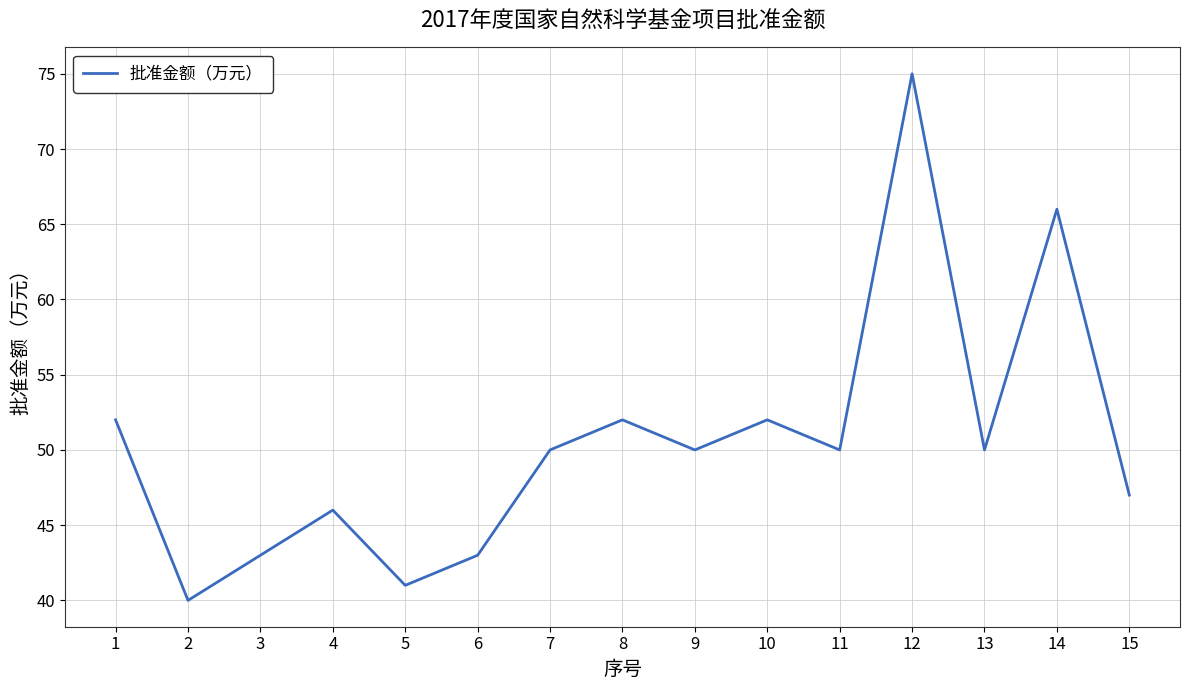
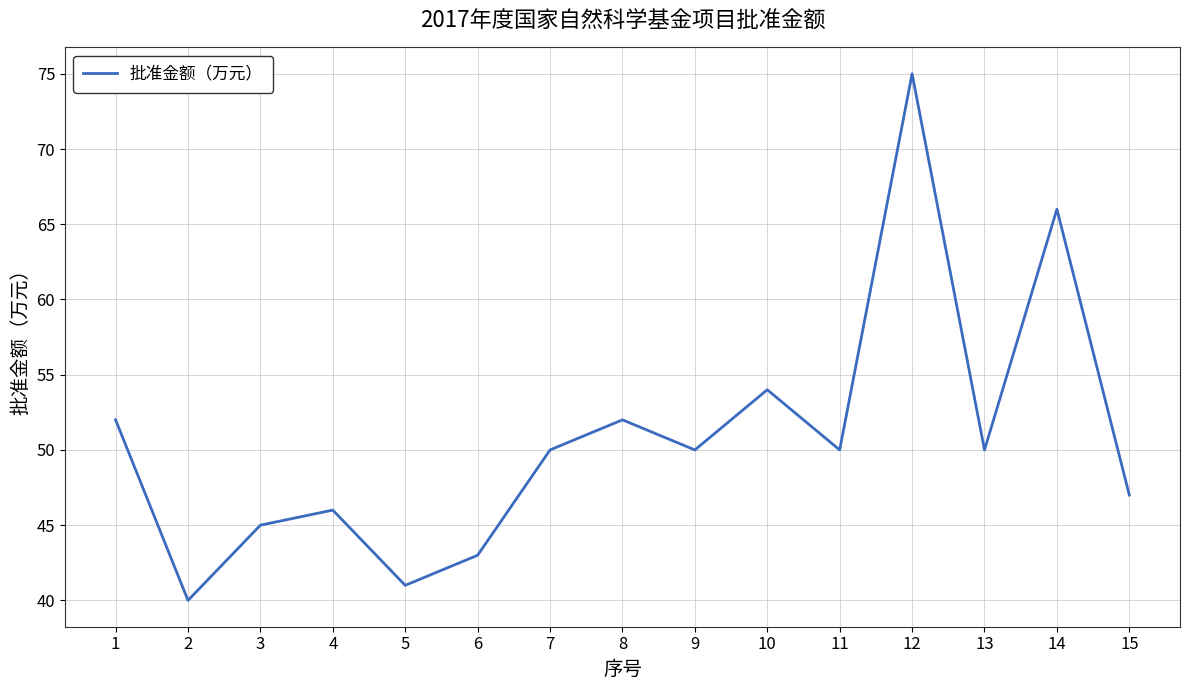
  {
    "1": 52,
    "2": 40,
-   "3": 43,
+   "3": 45,
    "4": 46,
    "5": 41,
    "6": 43,
    "7": 50,
    "8": 52,
    "9": 50,
-   "10": 52,
+   "10": 54,
    "11": 50,
    "12": 75,
    "13": 50,
    "14": 66,
    "15": 47
  }
